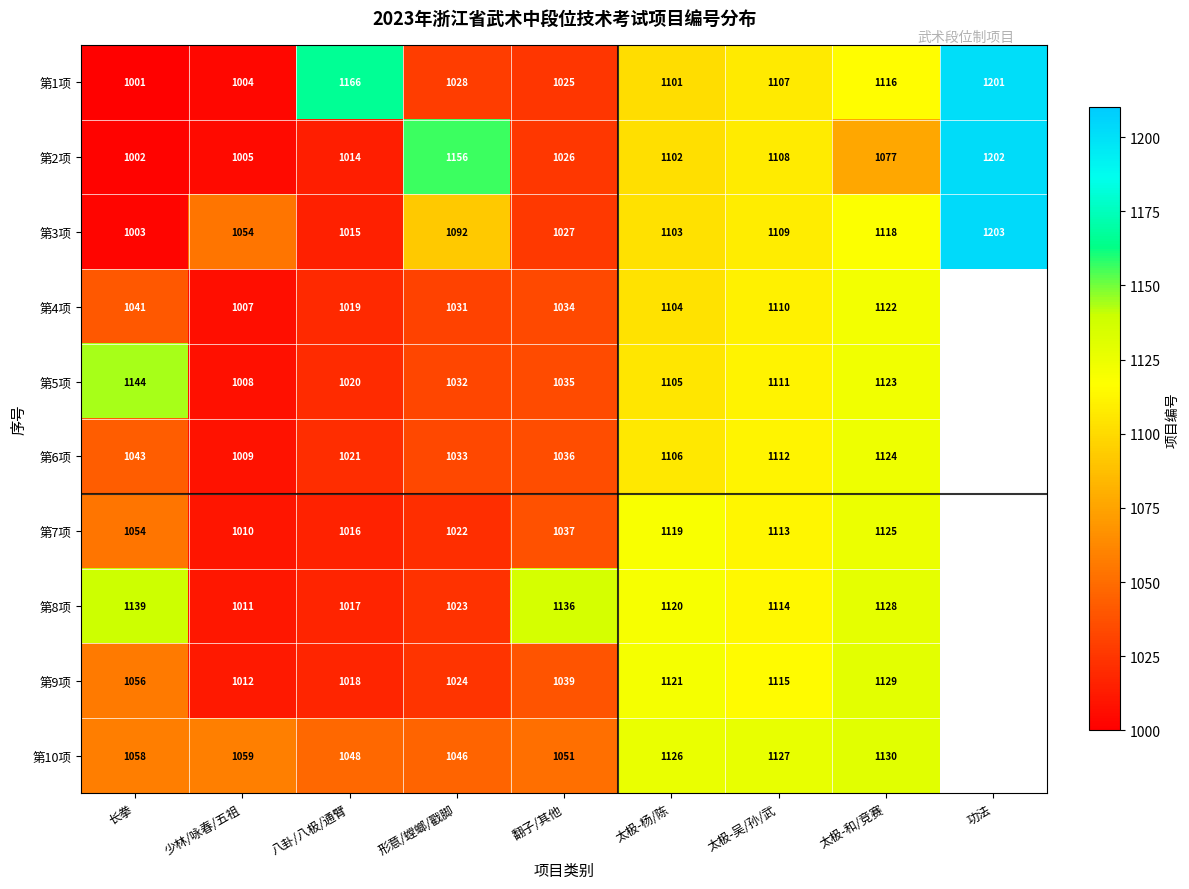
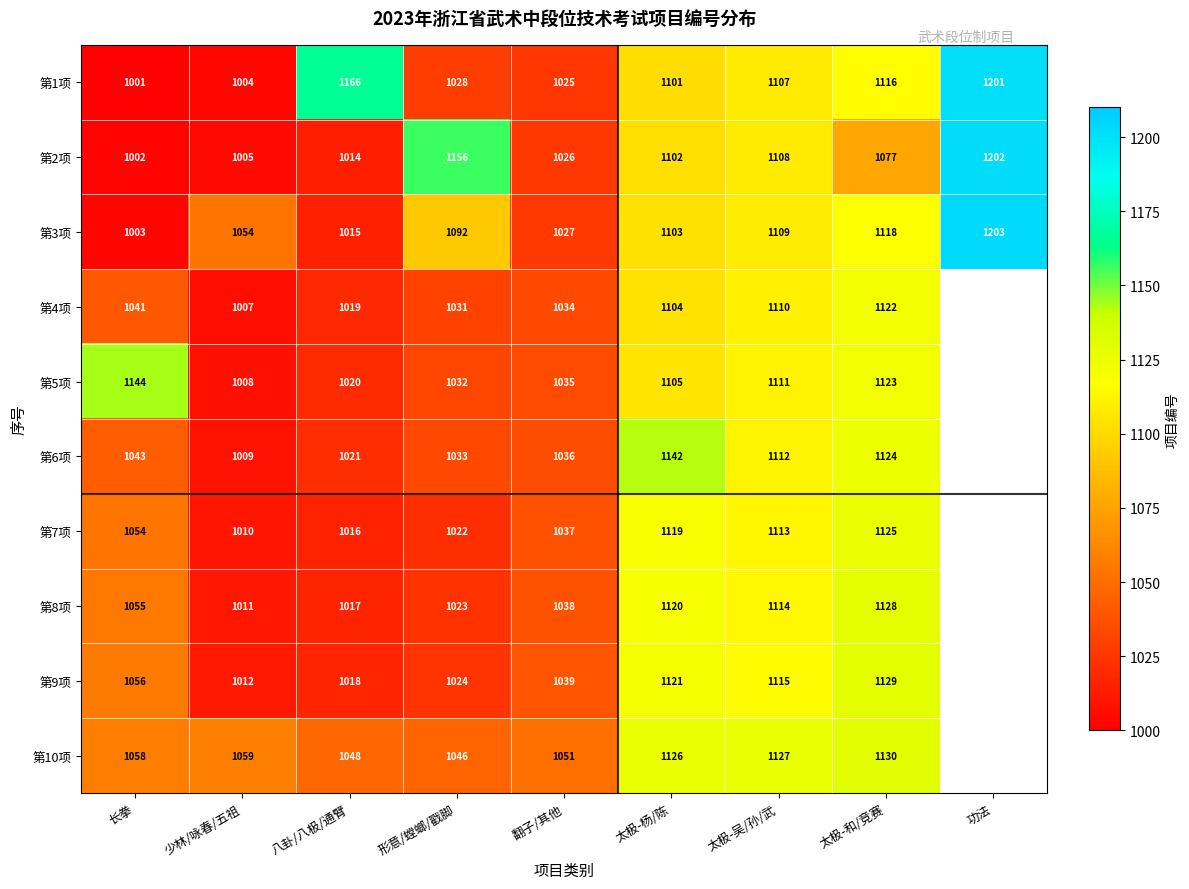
  {
    "第1项": {
      "长拳": 1001,
      "少林/咏春/五祖": 1004,
      "八卦/八极/通臂": 1166,
      "形意/螳螂/戳脚": 1028,
      "翻子/其他": 1025,
      "太极-杨/陈": 1101,
      "太极-吴/孙/武": 1107,
      "太极-和/竞赛": 1116,
      "功法": 1201
    },
    "第2项": {
      "长拳": 1002,
      "少林/咏春/五祖": 1005,
      "八卦/八极/通臂": 1014,
      "形意/螳螂/戳脚": 1156,
      "翻子/其他": 1026,
      "太极-杨/陈": 1102,
      "太极-吴/孙/武": 1108,
      "太极-和/竞赛": 1077,
      "功法": 1202
    },
    "第3项": {
      "长拳": 1003,
      "少林/咏春/五祖": 1054,
      "八卦/八极/通臂": 1015,
      "形意/螳螂/戳脚": 1092,
      "翻子/其他": 1027,
      "太极-杨/陈": 1103,
      "太极-吴/孙/武": 1109,
      "太极-和/竞赛": 1118,
      "功法": 1203
    },
    "第4项": {
      "长拳": 1041,
      "少林/咏春/五祖": 1007,
      "八卦/八极/通臂": 1019,
      "形意/螳螂/戳脚": 1031,
      "翻子/其他": 1034,
      "太极-杨/陈": 1104,
      "太极-吴/孙/武": 1110,
      "太极-和/竞赛": 1122
    },
    "第5项": {
      "长拳": 1144,
      "少林/咏春/五祖": 1008,
      "八卦/八极/通臂": 1020,
      "形意/螳螂/戳脚": 1032,
      "翻子/其他": 1035,
      "太极-杨/陈": 1105,
      "太极-吴/孙/武": 1111,
      "太极-和/竞赛": 1123
    },
    "第6项": {
      "长拳": 1043,
      "少林/咏春/五祖": 1009,
      "八卦/八极/通臂": 1021,
      "形意/螳螂/戳脚": 1033,
      "翻子/其他": 1036,
-     "太极-杨/陈": 1106,
+     "太极-杨/陈": 1142,
      "太极-吴/孙/武": 1112,
      "太极-和/竞赛": 1124
    },
    "第7项": {
      "长拳": 1054,
      "少林/咏春/五祖": 1010,
      "八卦/八极/通臂": 1016,
      "形意/螳螂/戳脚": 1022,
      "翻子/其他": 1037,
      "太极-杨/陈": 1119,
      "太极-吴/孙/武": 1113,
      "太极-和/竞赛": 1125
    },
    "第8项": {
-     "长拳": 1139,
+     "长拳": 1055,
      "少林/咏春/五祖": 1011,
      "八卦/八极/通臂": 1017,
      "形意/螳螂/戳脚": 1023,
-     "翻子/其他": 1136,
+     "翻子/其他": 1038,
      "太极-杨/陈": 1120,
      "太极-吴/孙/武": 1114,
      "太极-和/竞赛": 1128
    },
    "第9项": {
      "长拳": 1056,
      "少林/咏春/五祖": 1012,
      "八卦/八极/通臂": 1018,
      "形意/螳螂/戳脚": 1024,
      "翻子/其他": 1039,
      "太极-杨/陈": 1121,
      "太极-吴/孙/武": 1115,
      "太极-和/竞赛": 1129
    },
    "第10项": {
      "长拳": 1058,
      "少林/咏春/五祖": 1059,
      "八卦/八极/通臂": 1048,
      "形意/螳螂/戳脚": 1046,
      "翻子/其他": 1051,
      "太极-杨/陈": 1126,
      "太极-吴/孙/武": 1127,
      "太极-和/竞赛": 1130
    }
  }
